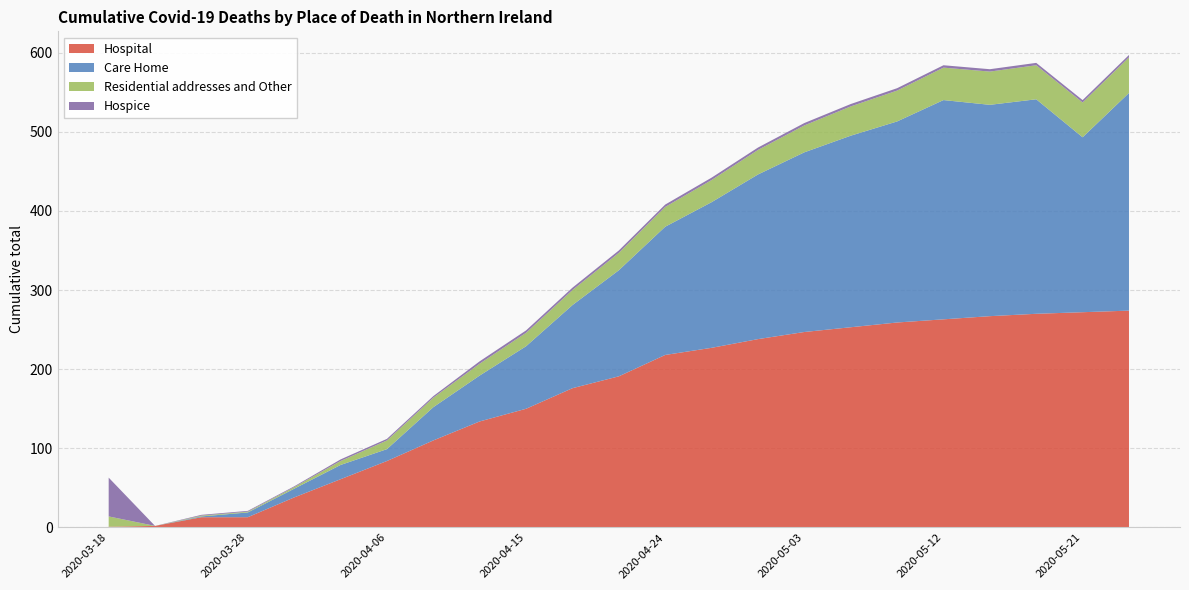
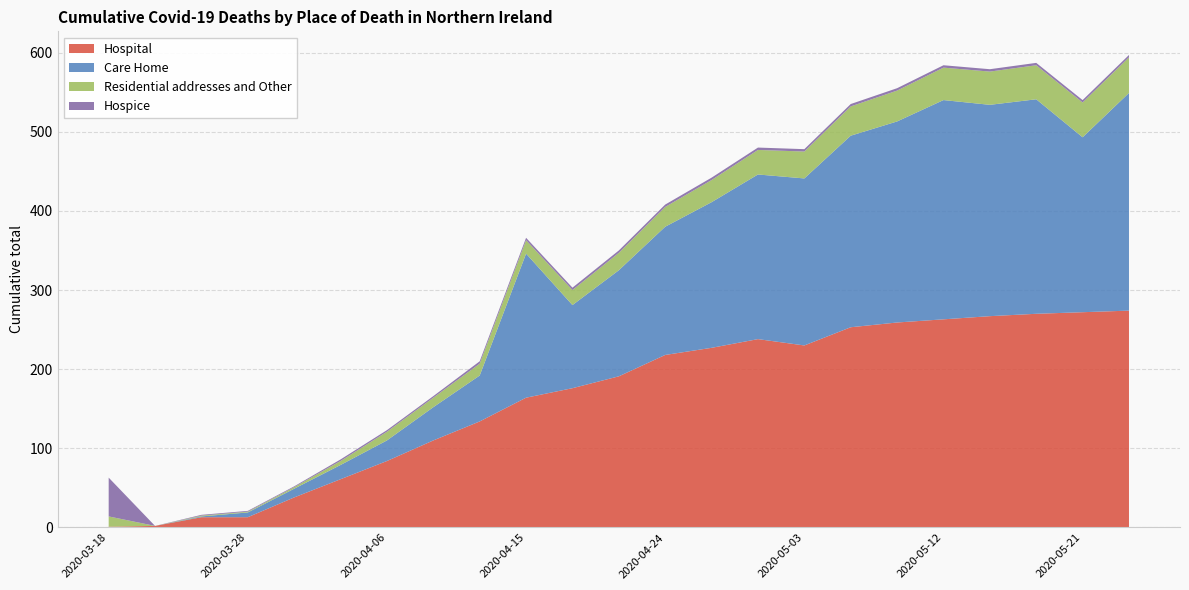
  {
    "Hospital": {
      "2020-03-28": 10,
      "2020-04-06": 80,
-     "2020-04-15": 150,
+     "2020-04-15": 160,
      "2020-04-24": 220,
-     "2020-05-03": 250,
+     "2020-05-03": 230,
      "2020-05-12": 260,
      "2020-05-21": 270
    },
    "Care Home": {
-     "2020-04-06": 20,
-     "2020-04-15": 80,
+     "2020-04-06": 30,
+     "2020-04-15": 180,
      "2020-04-24": 160,
-     "2020-05-03": 230,
+     "2020-05-03": 210,
      "2020-05-12": 280,
      "2020-05-21": 220
    },
    "Residential addresses and Other": {
      "2020-03-18": 10
    },
    "Hospice": {
      "2020-03-18": 50
    }
  }
